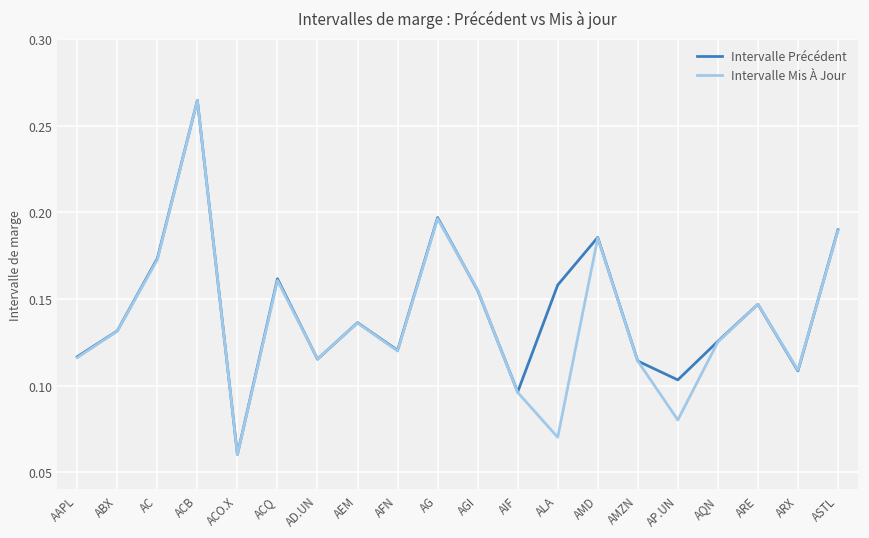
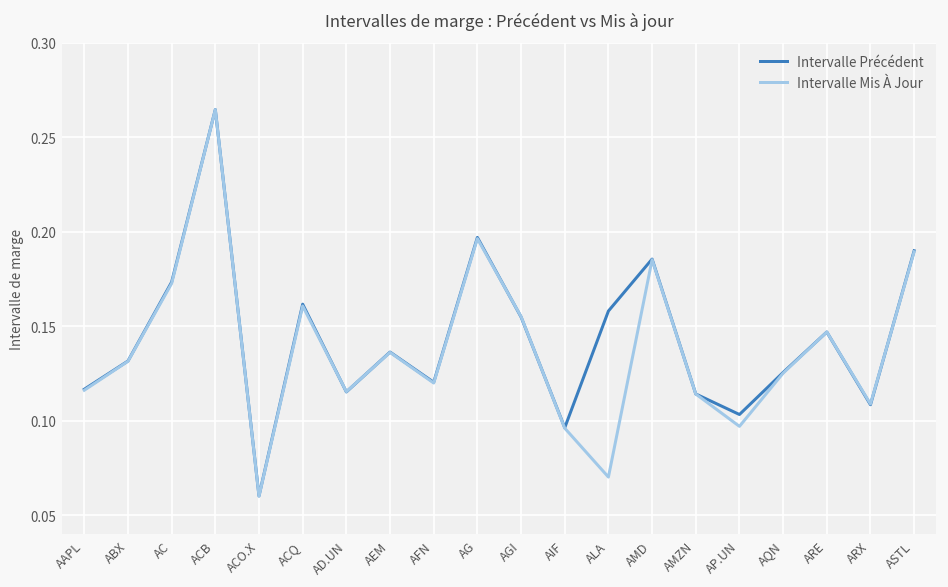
  {
    "Intervalle Précédent": {
      "ALA": 0.158,
      "AP.UN": 0.103
    },
    "Intervalle Mis À Jour": {
      "ALA": 0.070,
-     "AP.UN": 0.080
+     "AP.UN": 0.097
    }
  }
